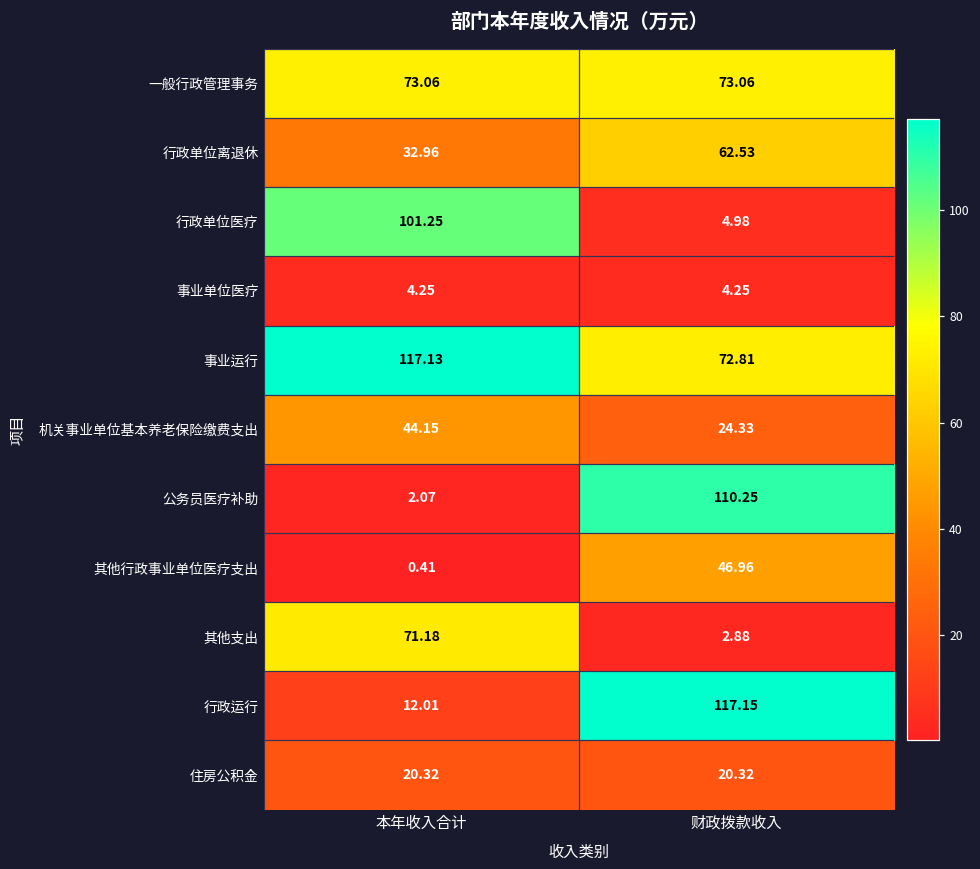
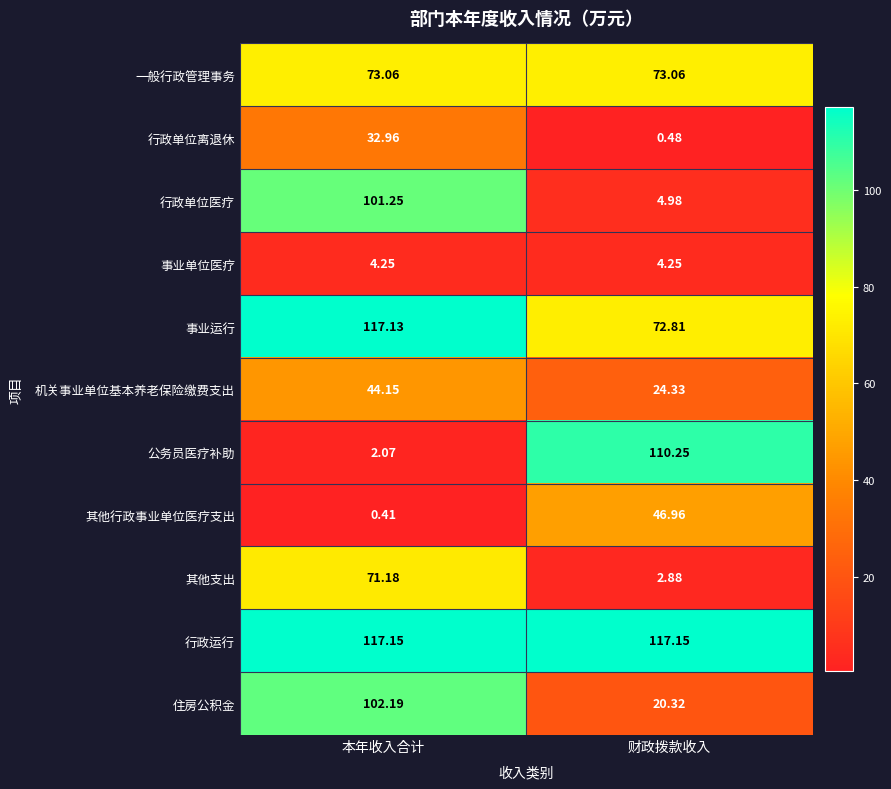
  {
    "一般行政管理事务": {
      "本年收入合计": 73.06,
      "财政拨款收入": 73.06
    },
    "行政单位离退休": {
      "本年收入合计": 32.96,
-     "财政拨款收入": 62.53
+     "财政拨款收入": 0.48
    },
    "行政单位医疗": {
      "本年收入合计": 101.25,
      "财政拨款收入": 4.98
    },
    "事业单位医疗": {
      "本年收入合计": 4.25,
      "财政拨款收入": 4.25
    },
    "事业运行": {
      "本年收入合计": 117.13,
      "财政拨款收入": 72.81
    },
    "机关事业单位基本养老保险缴费支出": {
      "本年收入合计": 44.15,
      "财政拨款收入": 24.33
    },
    "公务员医疗补助": {
      "本年收入合计": 2.07,
      "财政拨款收入": 110.25
    },
    "其他行政事业单位医疗支出": {
      "本年收入合计": 0.41,
      "财政拨款收入": 46.96
    },
    "其他支出": {
      "本年收入合计": 71.18,
      "财政拨款收入": 2.88
    },
    "行政运行": {
-     "本年收入合计": 12.01,
+     "本年收入合计": 117.15,
      "财政拨款收入": 117.15
    },
    "住房公积金": {
-     "本年收入合计": 20.32,
+     "本年收入合计": 102.19,
      "财政拨款收入": 20.32
    }
  }
